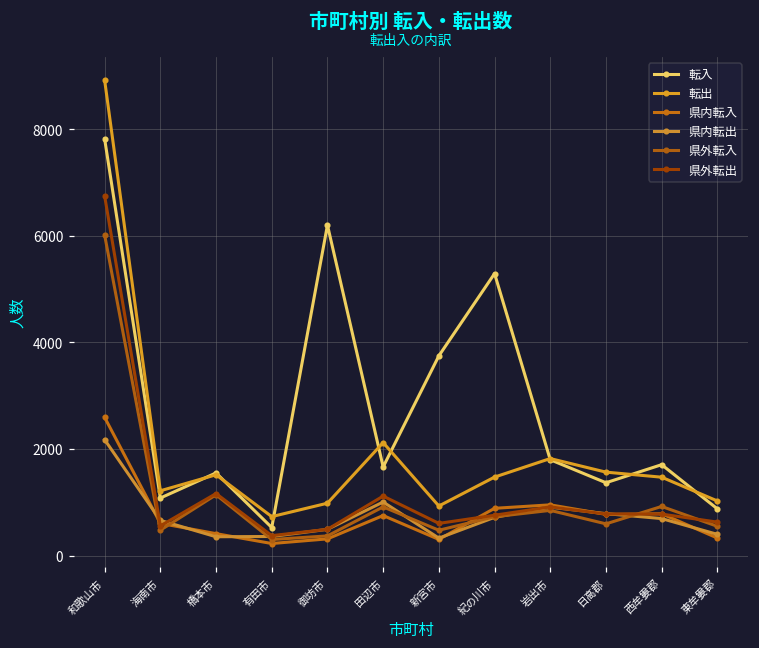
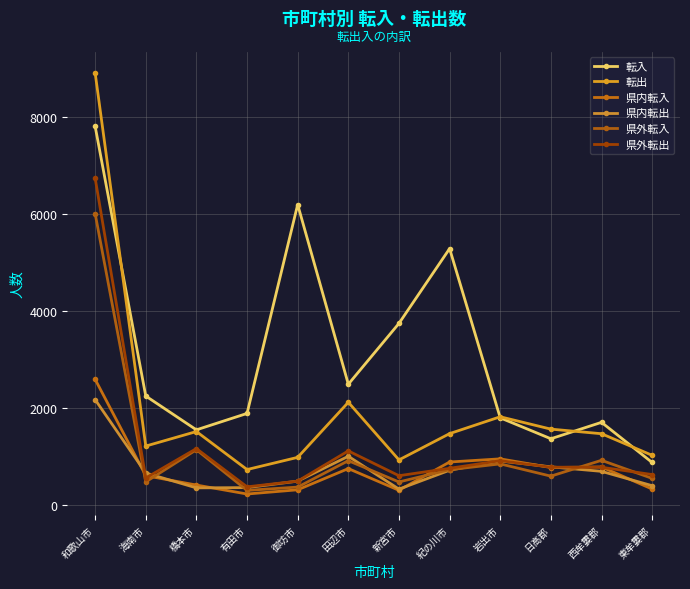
  {
    "転入": {
      "和歌山市": 7800,
-     "海南市": 1100,
-     "有田市": 500,
+     "海南市": 2200,
+     "有田市": 1900,
      "御坊市": 6200,
-     "田辺市": 1700,
+     "田辺市": 2500,
      "新宮市": 3700,
      "紀の川市": 5300,
      "日高郡": 1400,
      "西牟婁郡": 1700,
      "東牟婁郡": 900
    }
  }
